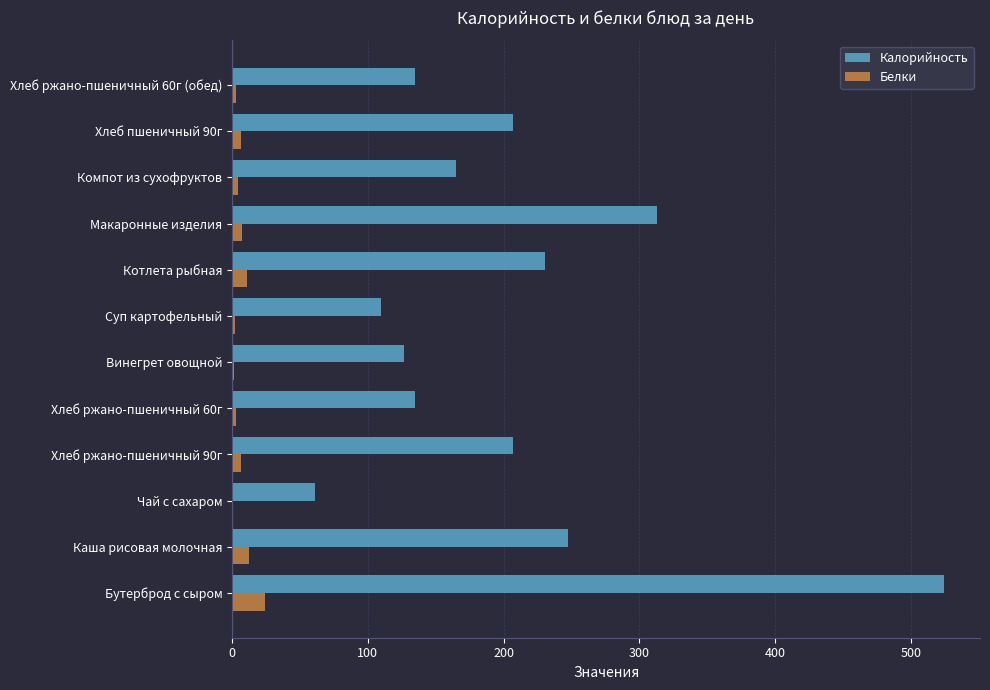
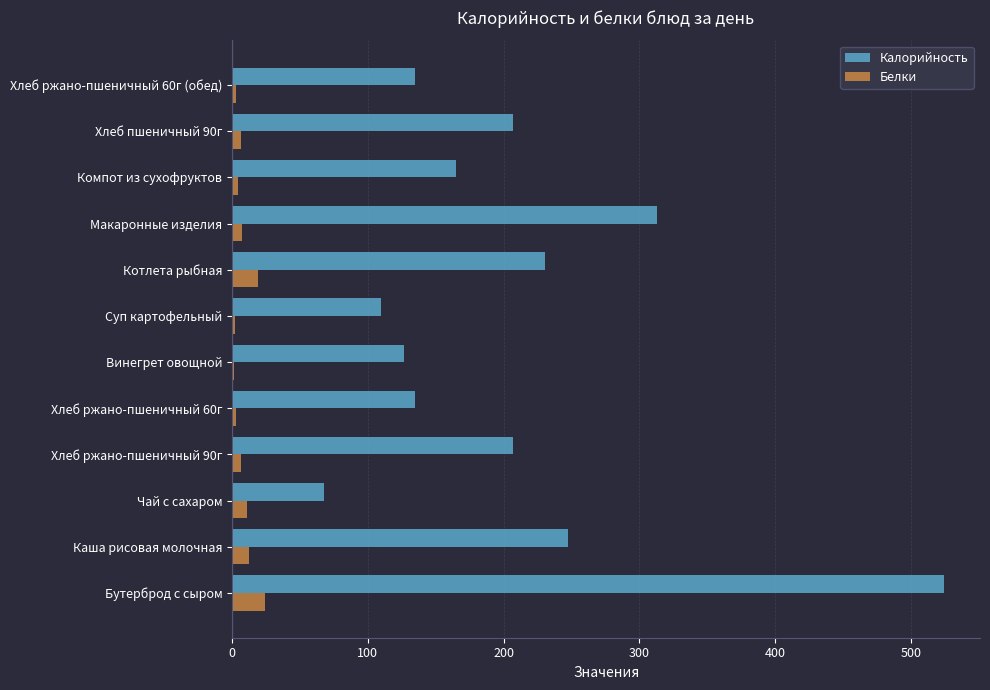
  {
    "Калорийность": {
      "Хлеб ржано-пшеничный 60г (обед)": 135,
      "Хлеб пшеничный 90г": 207,
      "Компот из сухофруктов": 165,
      "Макаронные изделия": 313,
      "Котлета рыбная": 230,
      "Суп картофельный": 110,
      "Винегрет овощной": 126,
      "Хлеб ржано-пшеничный 60г": 135,
      "Хлеб ржано-пшеничный 90г": 207,
-     "Чай с сахаром": 61,
+     "Чай с сахаром": 68,
      "Каша рисовая молочная": 247,
      "Бутерброд с сыром": 525
    },
    "Белки": {
      "Хлеб ржано-пшеничный 60г (обед)": 3,
      "Хлеб пшеничный 90г": 7,
      "Компот из сухофруктов": 5,
      "Макаронные изделия": 7,
-     "Котлета рыбная": 11,
+     "Котлета рыбная": 19,
      "Суп картофельный": 2,
      "Хлеб ржано-пшеничный 60г": 3,
      "Хлеб ржано-пшеничный 90г": 7,
-     "Чай с сахаром": 0,
+     "Чай с сахаром": 11,
      "Каша рисовая молочная": 13,
      "Бутерброд с сыром": 24
    }
  }
